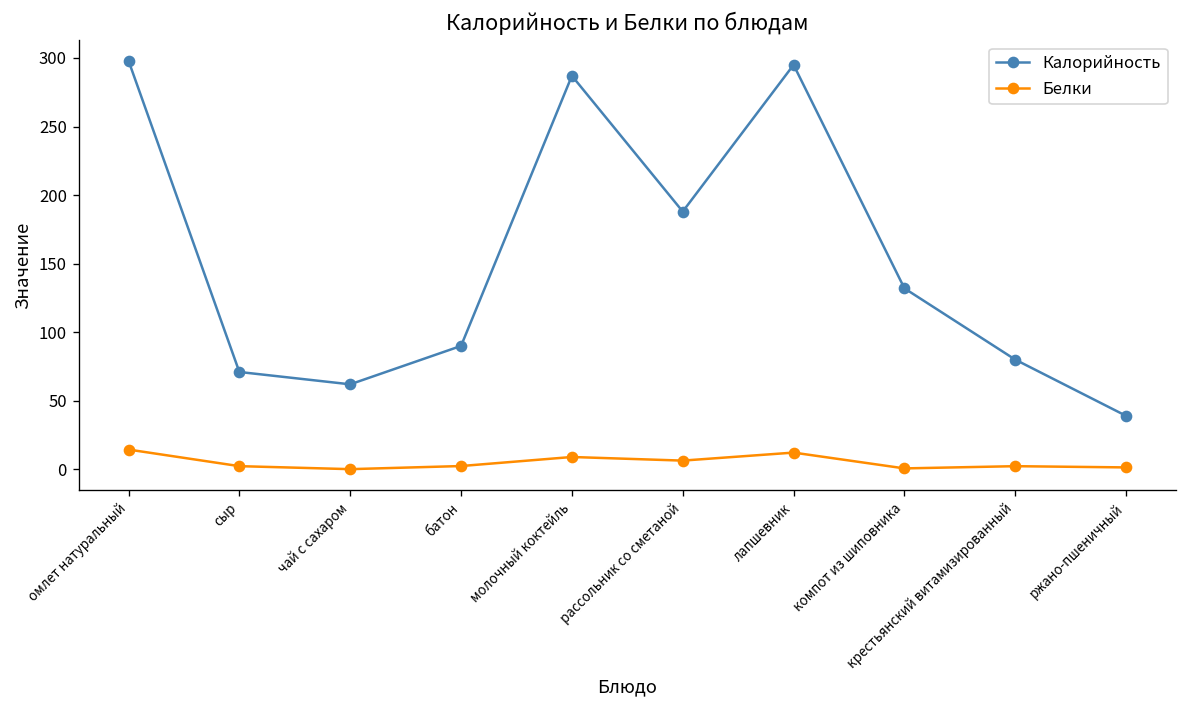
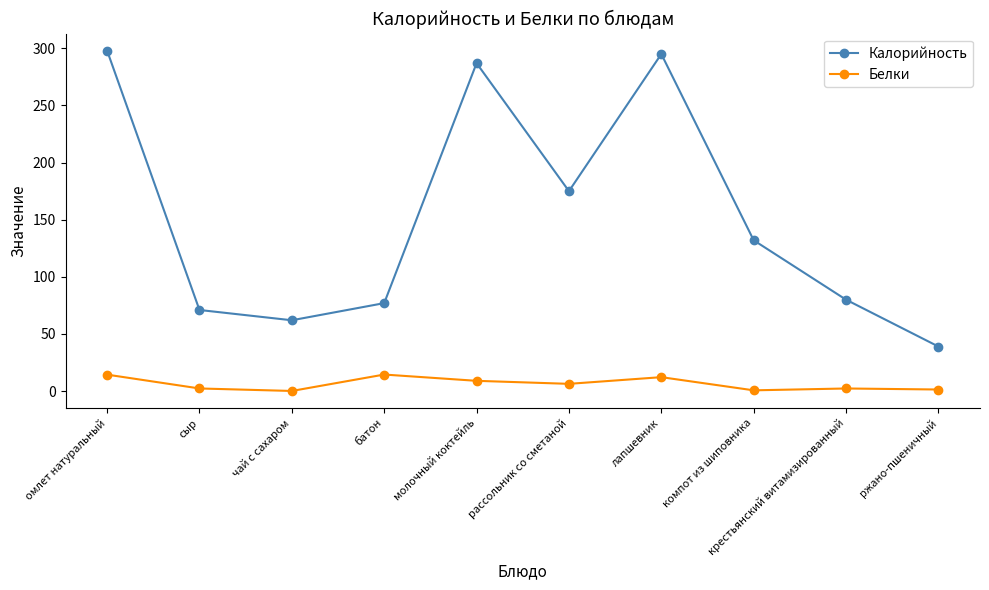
  {
    "Калорийность": {
      "омлет натуральный": 298,
      "сыр": 71,
      "чай с сахаром": 62,
-     "батон": 90,
+     "батон": 77,
      "молочный коктейль": 287,
-     "рассольник со сметаной": 188,
+     "рассольник со сметаной": 175,
      "лапшевник": 295,
      "компот из шиповника": 132,
      "крестьянский витамизированный": 80,
      "ржано-пшеничный": 39
    },
    "Белки": {
      "омлет натуральный": 14,
      "сыр": 2,
      "чай с сахаром": 0,
-     "батон": 2,
+     "батон": 15,
      "молочный коктейль": 9,
      "рассольник со сметаной": 6,
      "лапшевник": 12,
      "компот из шиповника": 1,
      "крестьянский витамизированный": 2,
      "ржано-пшеничный": 1
    }
  }
